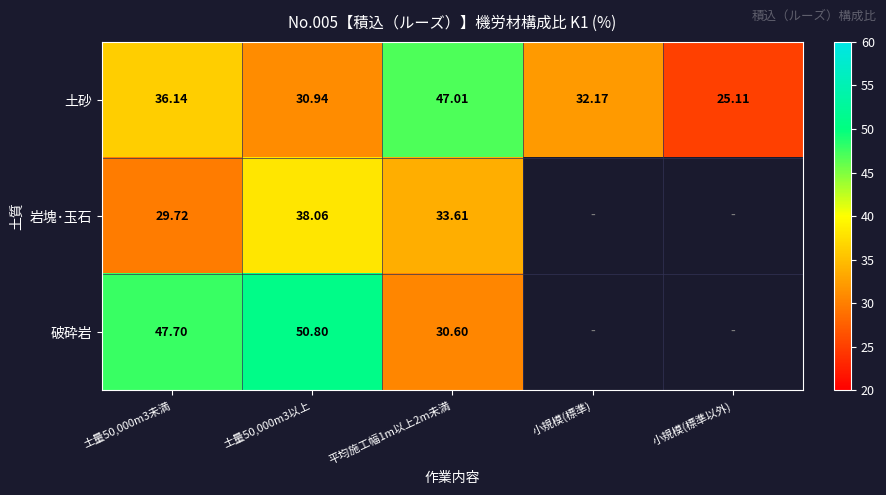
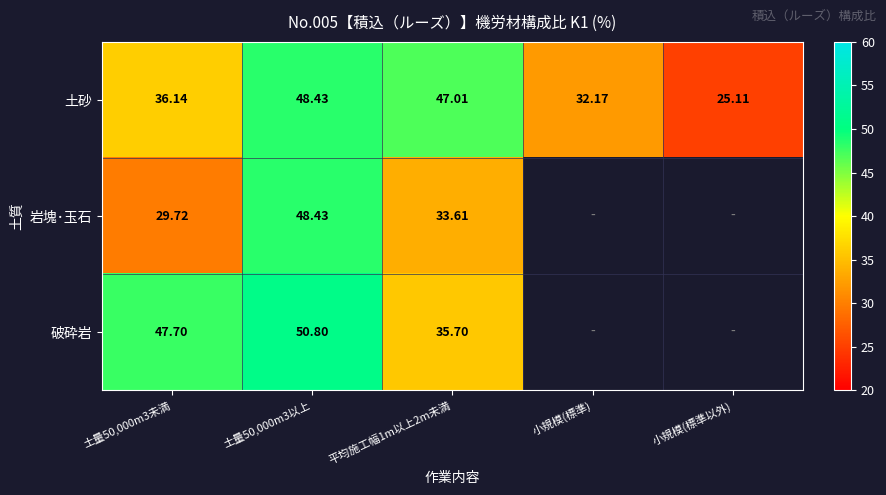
  {
    "土砂": {
      "土量50,000m3未満": 36.14,
-     "土量50,000m3以上": 30.94,
+     "土量50,000m3以上": 48.43,
      "平均施工幅1m以上2m未満": 47.01,
      "小規模(標準)": 32.17,
      "小規模(標準以外)": 25.11
    },
    "岩塊･玉石": {
      "土量50,000m3未満": 29.72,
-     "土量50,000m3以上": 38.06,
+     "土量50,000m3以上": 48.43,
      "平均施工幅1m以上2m未満": 33.61
    },
    "破砕岩": {
      "土量50,000m3未満": 47.70,
      "土量50,000m3以上": 50.80,
-     "平均施工幅1m以上2m未満": 30.60
+     "平均施工幅1m以上2m未満": 35.70
    }
  }
